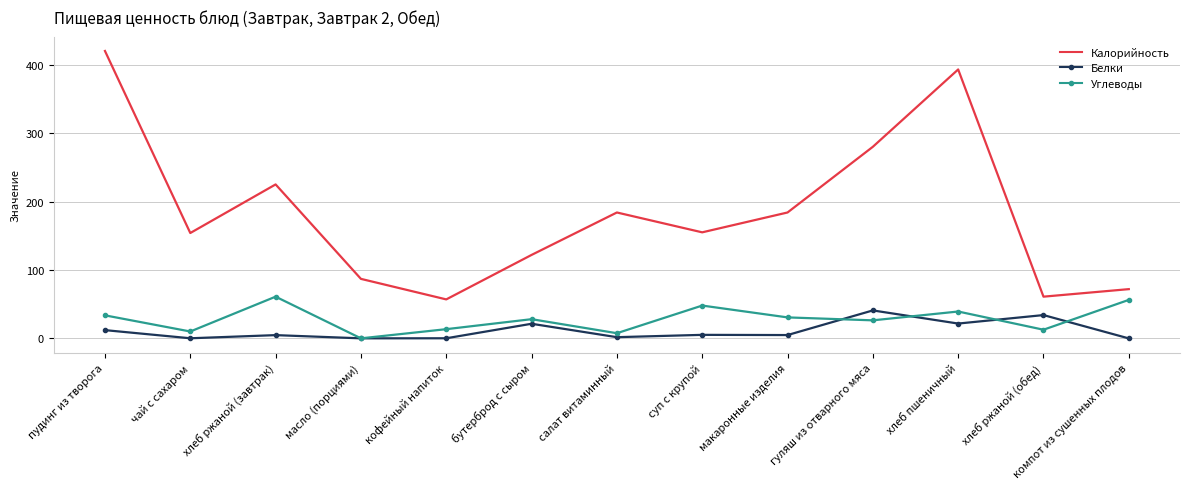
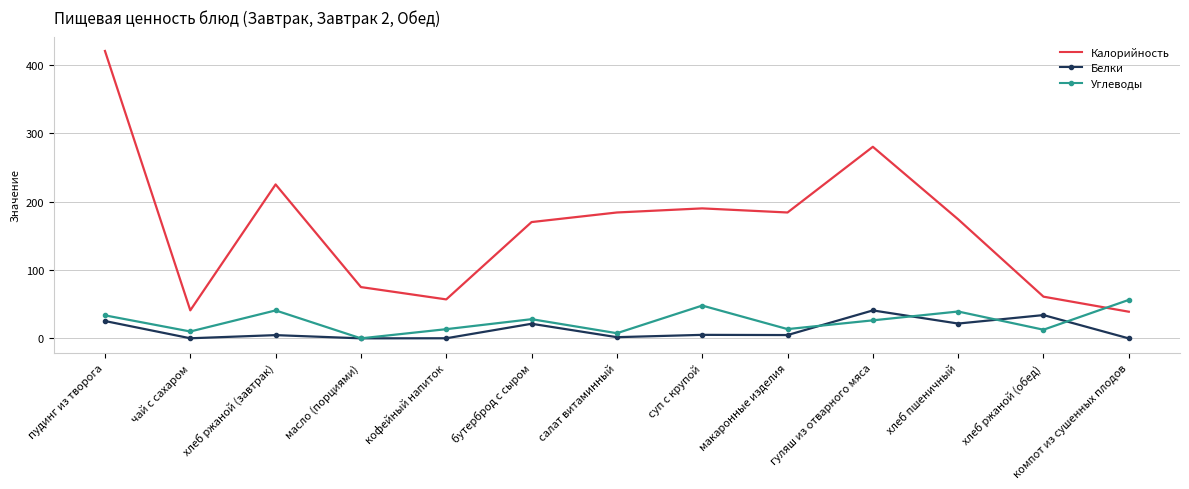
  {
    "Калорийность": {
      "пудинг из творога": 420,
-     "чай с сахаром": 150,
+     "чай с сахаром": 40,
      "хлеб ржаной (завтрак)": 230,
-     "масло (порциями)": 90,
+     "масло (порциями)": 80,
      "кофейный напиток": 60,
-     "бутерброд с сыром": 120,
+     "бутерброд с сыром": 170,
      "салат витаминный": 180,
-     "суп с крупой": 160,
+     "суп с крупой": 190,
      "макаронные изделия": 180,
      "гуляш из отварного мяса": 280,
-     "хлеб пшеничный": 390,
+     "хлеб пшеничный": 170,
      "хлеб ржаной (обед)": 60,
-     "компот из сушенных плодов": 70
+     "компот из сушенных плодов": 40
    },
    "Белки": {
-     "пудинг из творога": 10,
+     "пудинг из творога": 30,
      "чай с сахаром": 0,
      "хлеб ржаной (завтрак)": 0,
      "кофейный напиток": 0,
      "бутерброд с сыром": 20,
      "салат витаминный": 0,
      "суп с крупой": 10,
      "макаронные изделия": 0,
      "гуляш из отварного мяса": 40,
      "хлеб пшеничный": 20,
      "хлеб ржаной (обед)": 30,
      "компот из сушенных плодов": 0
    },
    "Углеводы": {
      "пудинг из творога": 30,
      "чай с сахаром": 10,
-     "хлеб ржаной (завтрак)": 60,
+     "хлеб ржаной (завтрак)": 40,
      "кофейный напиток": 10,
      "бутерброд с сыром": 30,
      "салат витаминный": 10,
      "суп с крупой": 50,
-     "макаронные изделия": 30,
+     "макаронные изделия": 10,
      "гуляш из отварного мяса": 30,
      "хлеб пшеничный": 40,
      "хлеб ржаной (обед)": 10,
      "компот из сушенных плодов": 60
    }
  }
